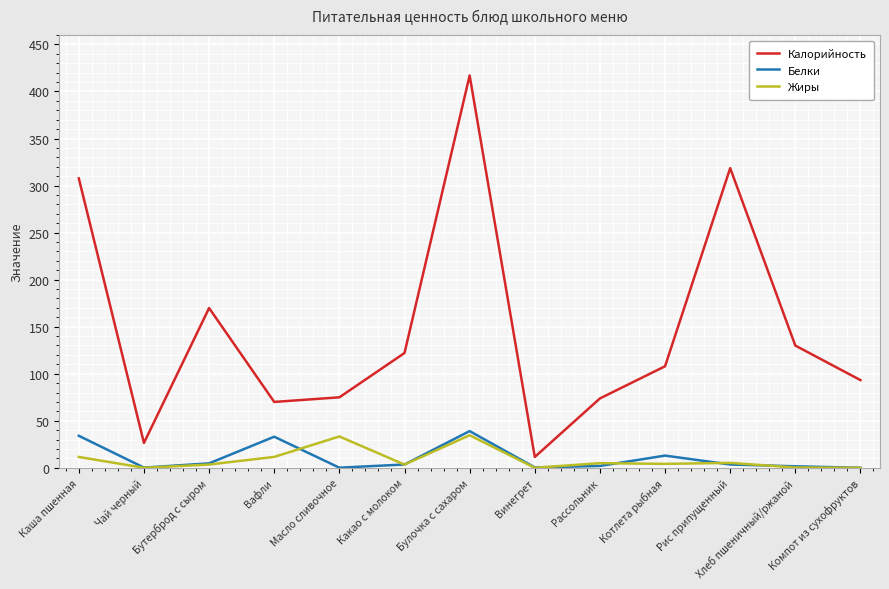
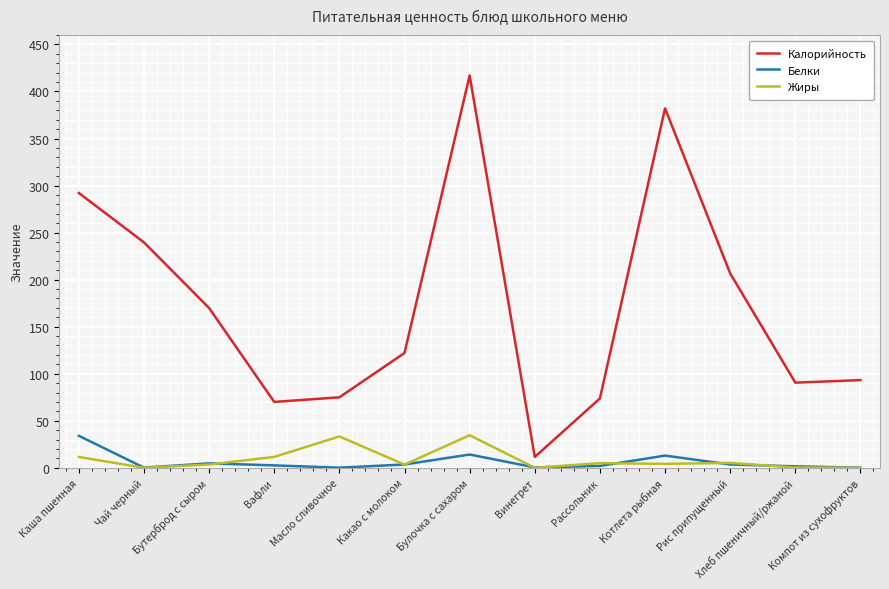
  {
    "Калорийность": {
-     "Каша пшенная": 310,
-     "Чай черный": 30,
+     "Каша пшенная": 290,
+     "Чай черный": 240,
      "Бутерброд с сыром": 170,
      "Вафли": 70,
      "Масло сливочное": 70,
      "Какао с молоком": 120,
      "Булочка с сахаром": 420,
      "Винегрет": 10,
      "Рассольник": 70,
-     "Котлета рыбная": 110,
-     "Рис припущенный": 320,
-     "Хлеб пшеничный/ржаной": 130,
+     "Котлета рыбная": 380,
+     "Рис припущенный": 210,
+     "Хлеб пшеничный/ржаной": 90,
      "Компот из сухофруктов": 90
    },
    "Белки": {
      "Каша пшенная": 30,
-     "Вафли": 30,
+     "Вафли": 0,
      "Масло сливочное": 0,
-     "Булочка с сахаром": 40,
+     "Булочка с сахаром": 10,
      "Рассольник": 0,
      "Котлета рыбная": 10
    },
    "Жиры": {
      "Каша пшенная": 10,
      "Вафли": 10,
      "Масло сливочное": 30,
      "Булочка с сахаром": 30,
      "Рассольник": 0,
      "Котлета рыбная": 0
    }
  }
